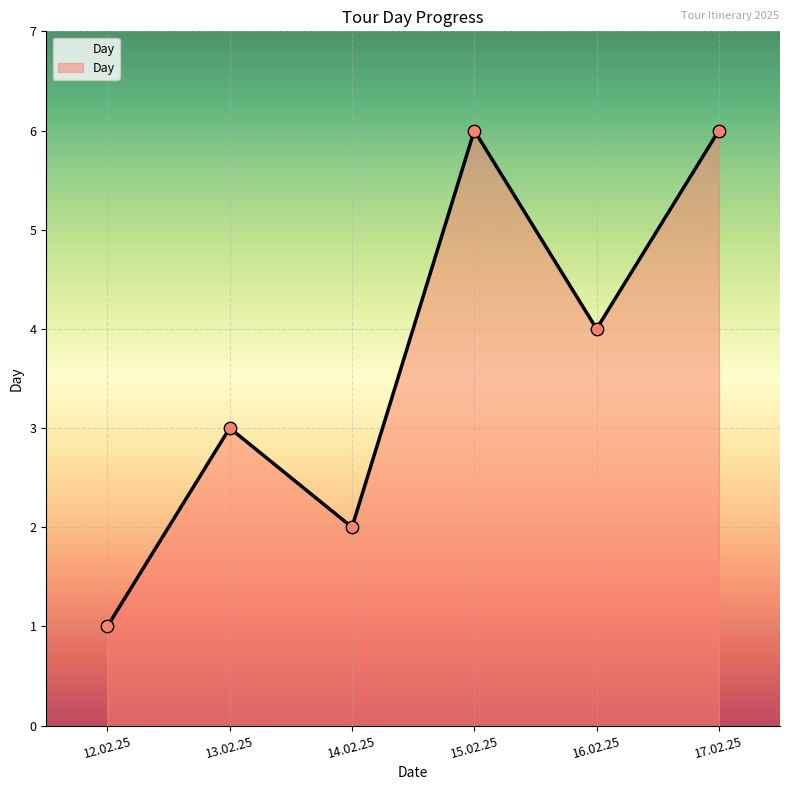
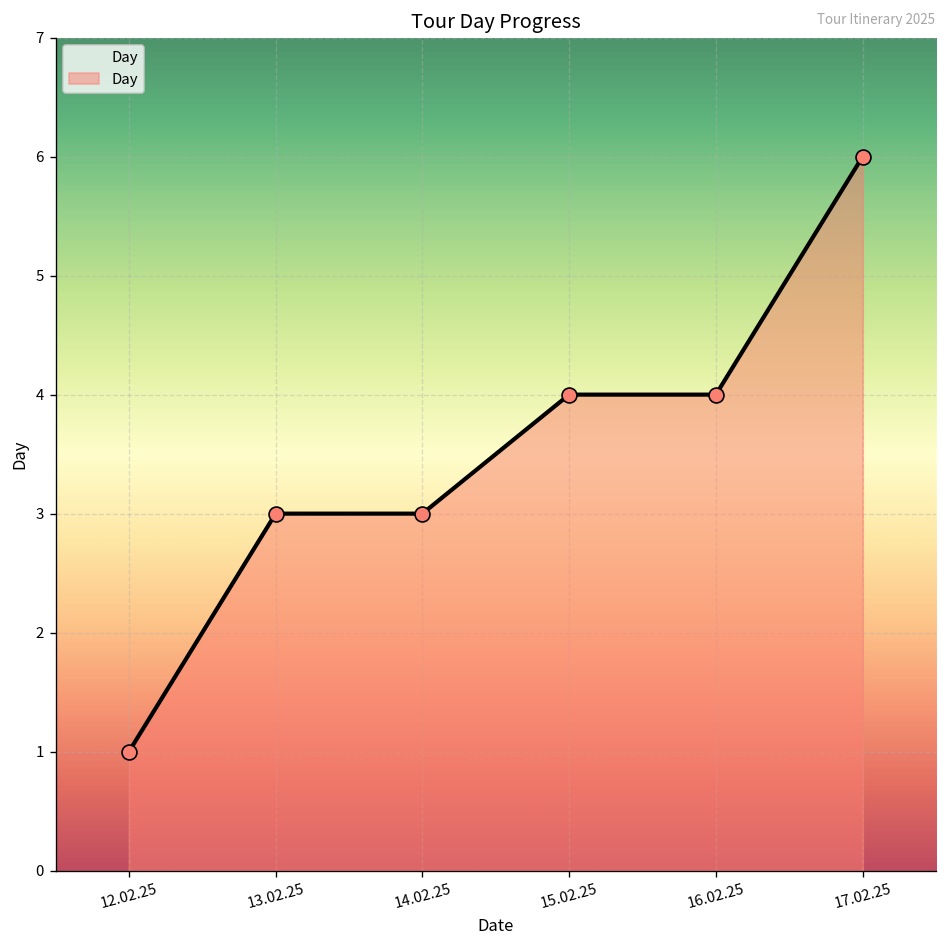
  {
    "12.02.25": 1,
    "13.02.25": 3,
-   "14.02.25": 2,
-   "15.02.25": 6,
+   "14.02.25": 3,
+   "15.02.25": 4,
    "16.02.25": 4,
    "17.02.25": 6
  }
